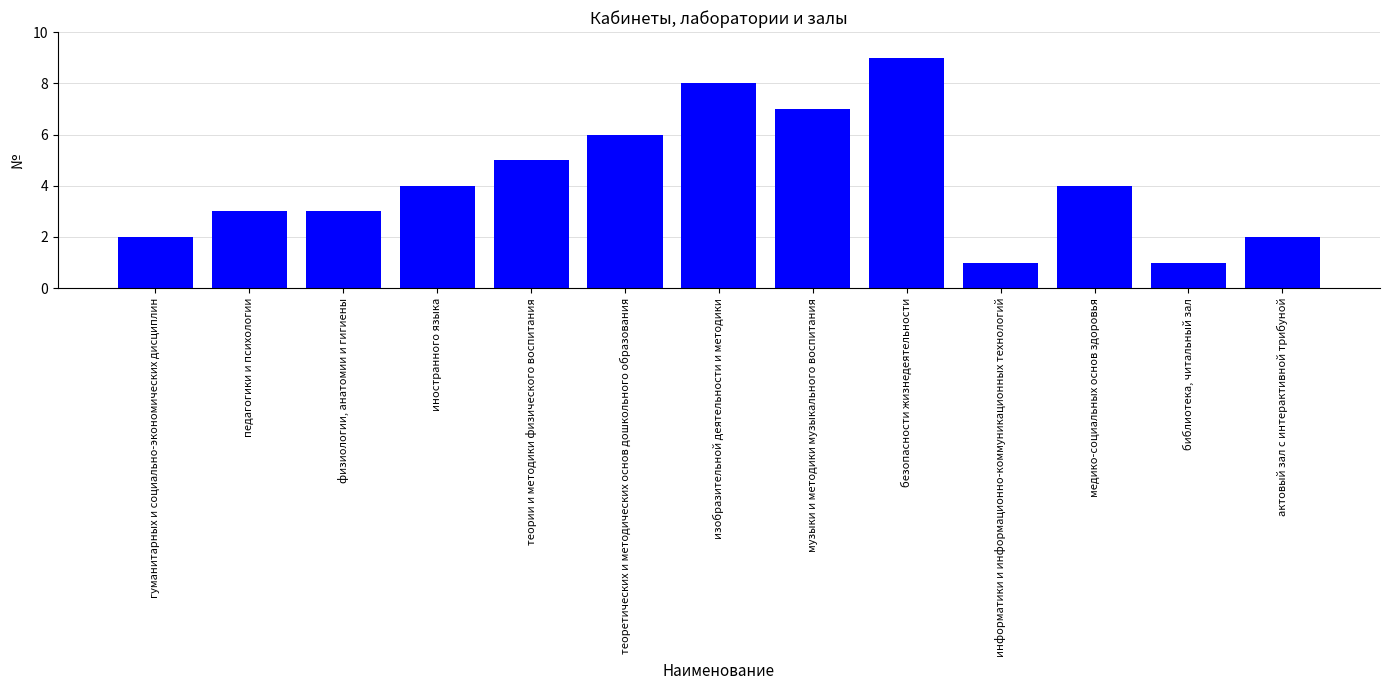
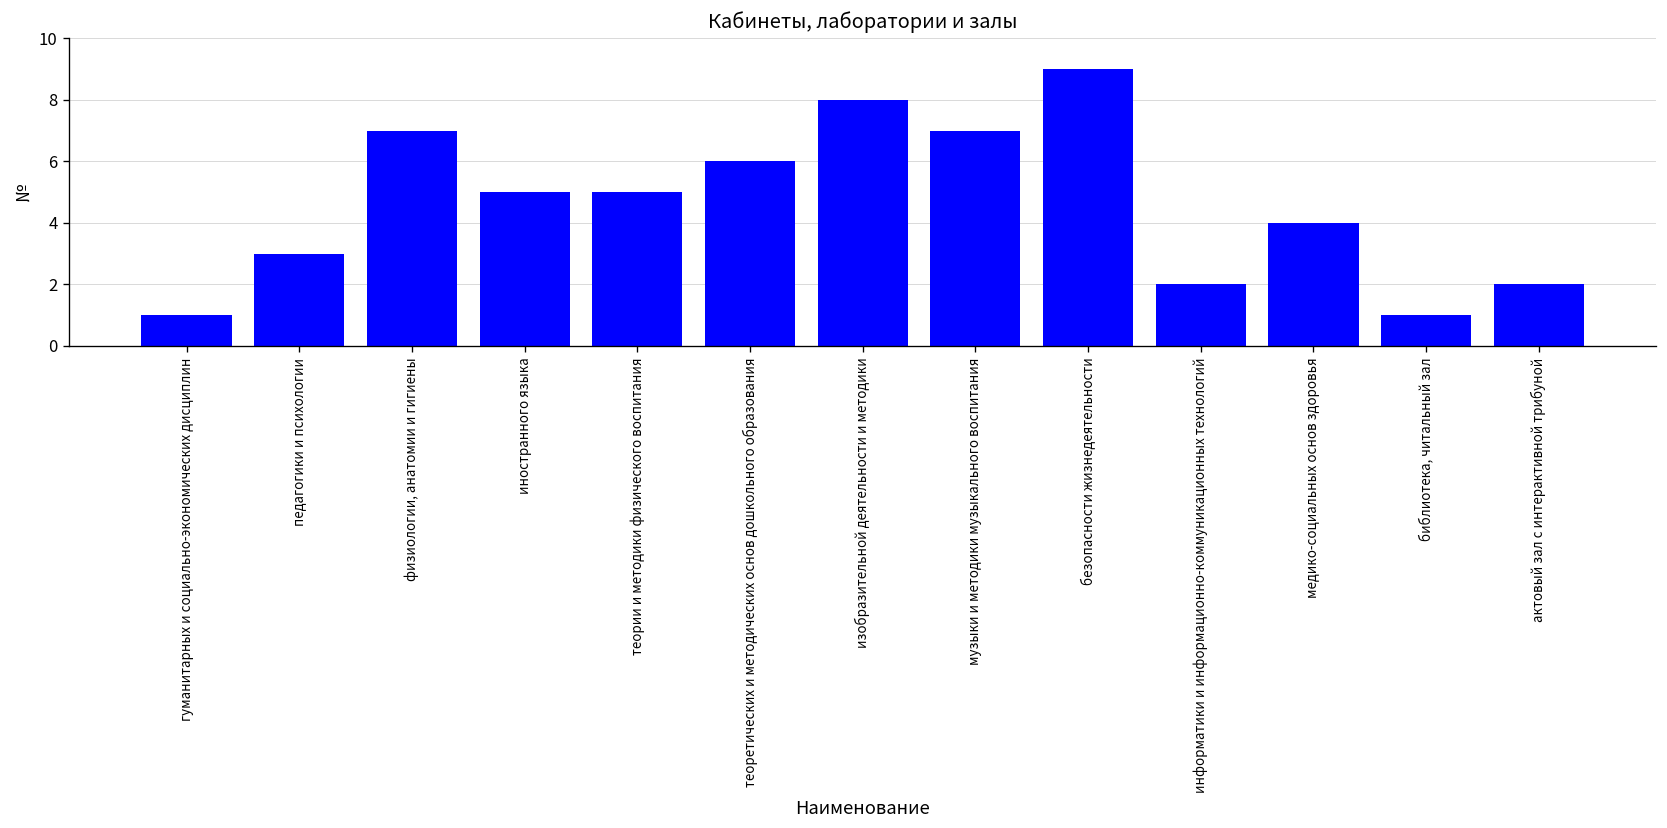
  {
-   "гуманитарных и социально-экономических дисциплин": 2,
+   "гуманитарных и социально-экономических дисциплин": 1,
    "педагогики и психологии": 3,
-   "физиологии, анатомии и гигиены": 3,
-   "иностранного языка": 4,
+   "физиологии, анатомии и гигиены": 7,
+   "иностранного языка": 5,
    "теории и методики физического воспитания": 5,
    "теоретических и методических основ дошкольного образования": 6,
    "изобразительной деятельности и методики": 8,
    "музыки и методики музыкального воспитания": 7,
    "безопасности жизнедеятельности": 9,
-   "информатики и информационно-коммуникационных технологий": 1,
+   "информатики и информационно-коммуникационных технологий": 2,
    "медико-социальных основ здоровья": 4,
    "библиотека, читальный зал": 1,
    "актовый зал с интерактивной трибуной": 2
  }
